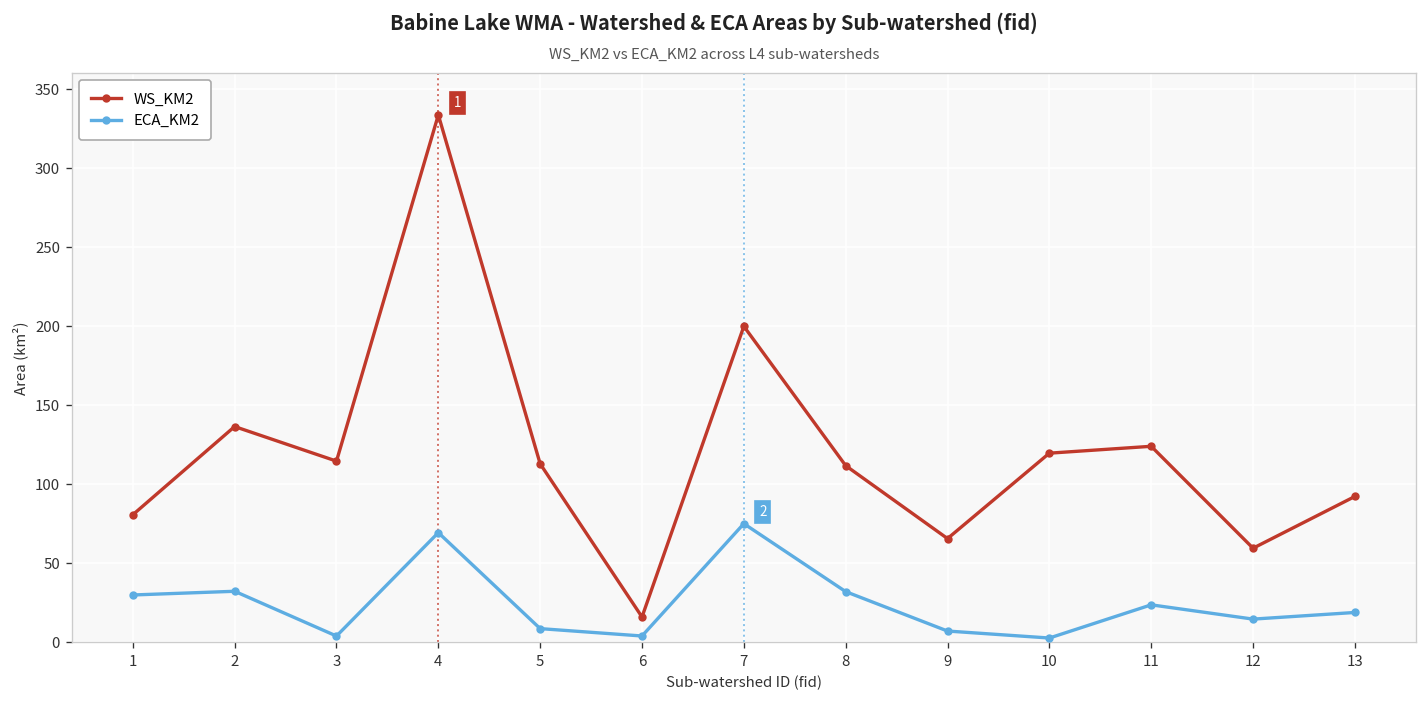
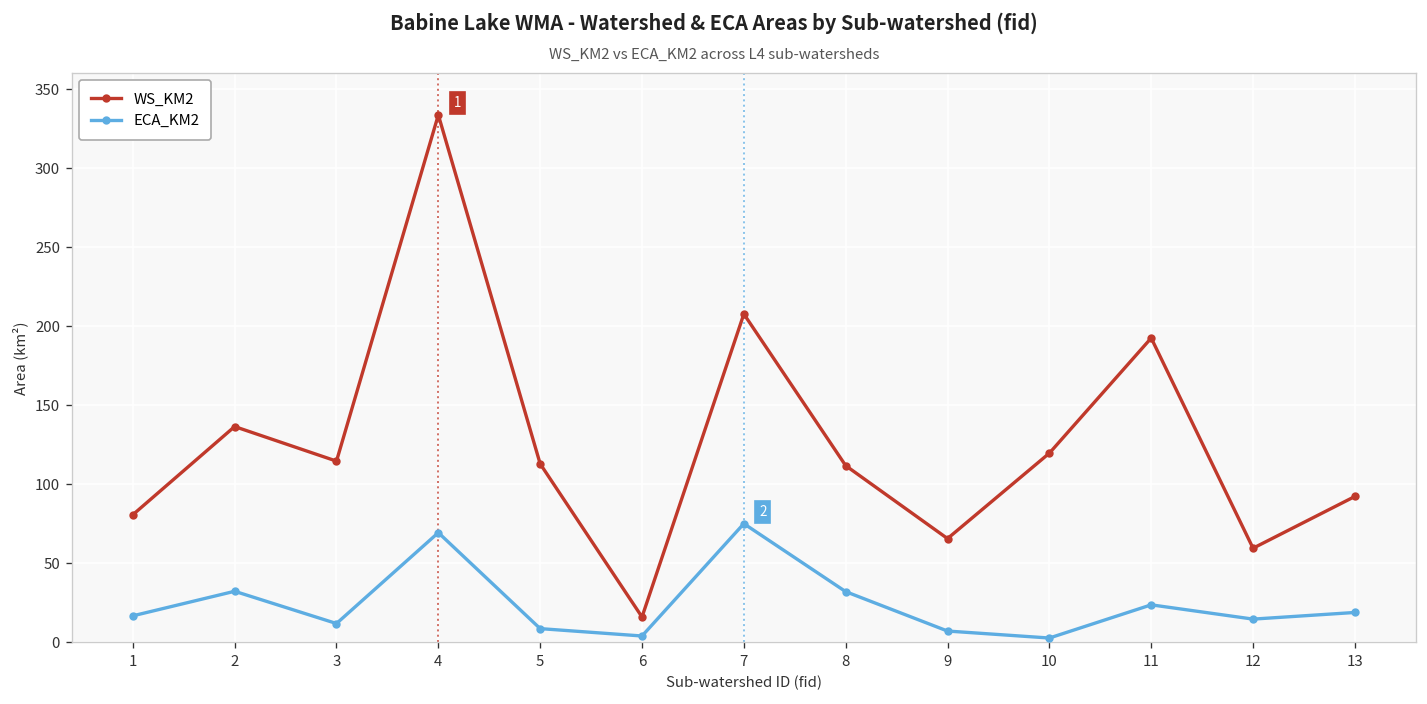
  {
    "WS_KM2": {
      "1": 81,
      "2": 136,
      "3": 115,
      "5": 113,
      "6": 16,
-     "7": 200,
+     "7": 208,
      "8": 112,
      "9": 66,
      "10": 120,
-     "11": 124,
+     "11": 192,
      "12": 60,
      "13": 92
    },
    "ECA_KM2": {
-     "1": 30,
+     "1": 17,
      "2": 32,
-     "3": 4,
+     "3": 12,
      "4": 69,
      "5": 9,
      "6": 4,
      "8": 32,
      "9": 7,
      "10": 3,
      "11": 24,
      "12": 15,
      "13": 19
    }
  }
